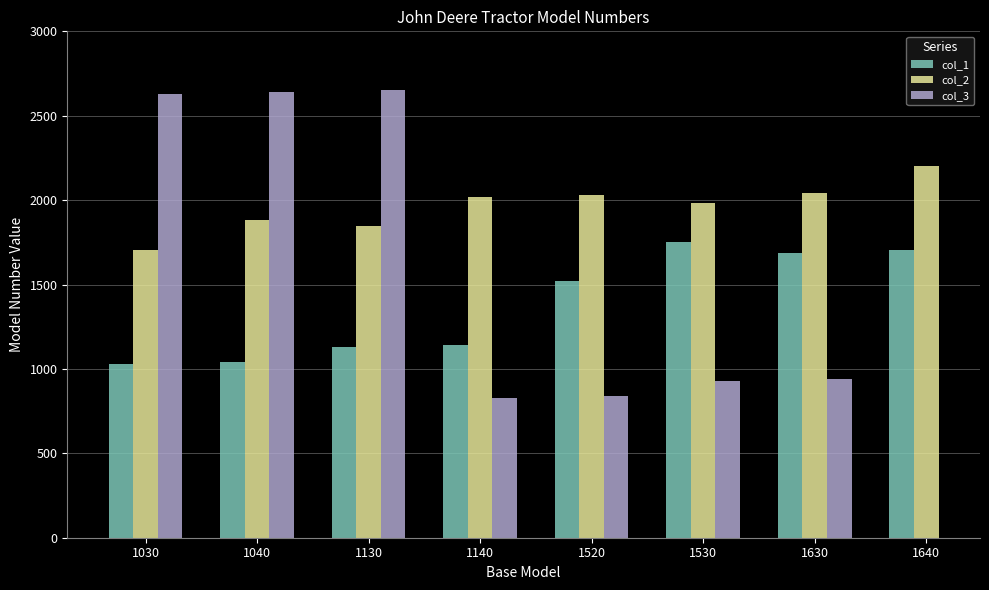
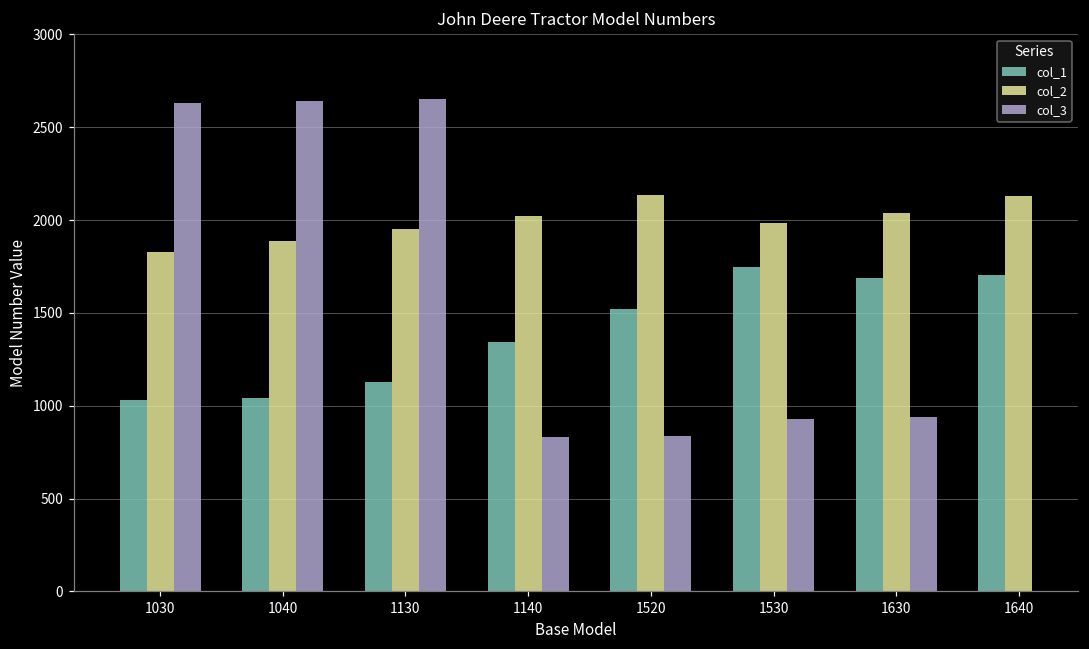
  {
    "col_1": {
      "1030": 1030,
      "1040": 1040,
      "1130": 1130,
-     "1140": 1140,
+     "1140": 1350,
      "1520": 1520,
      "1530": 1750,
      "1630": 1690,
      "1640": 1700
    },
    "col_2": {
-     "1030": 1710,
+     "1030": 1830,
      "1040": 1890,
-     "1130": 1850,
+     "1130": 1950,
      "1140": 2020,
-     "1520": 2030,
+     "1520": 2140,
      "1530": 1990,
      "1630": 2040,
-     "1640": 2200
+     "1640": 2130
    }
  }
